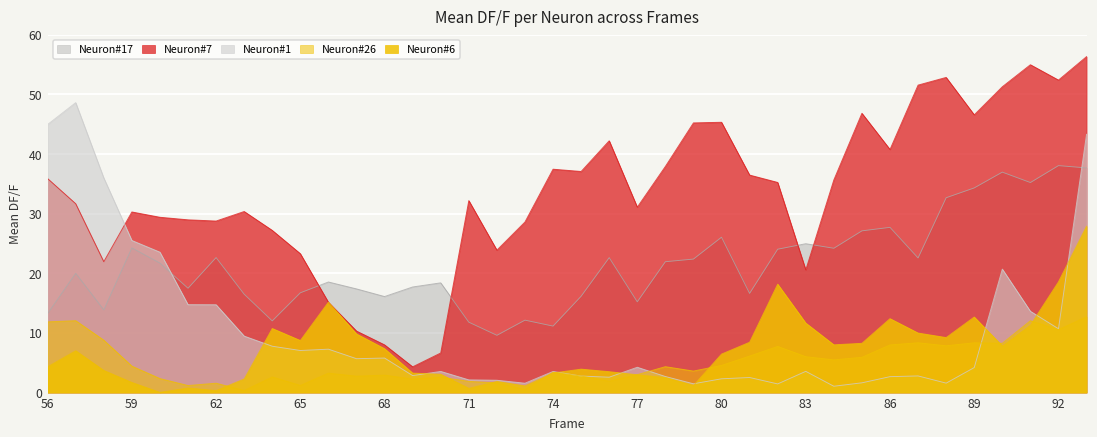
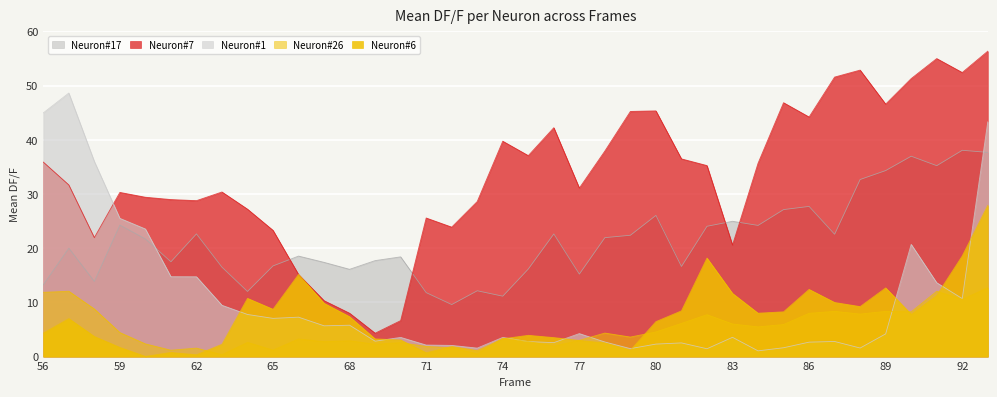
  {
    "Neuron#7": {
      "56": 36,
      "59": 30,
      "62": 29,
      "65": 23,
      "68": 8,
-     "71": 32,
-     "74": 37,
+     "71": 26,
+     "74": 40,
      "77": 31,
      "80": 45,
      "83": 21,
-     "86": 41,
+     "86": 44,
      "89": 47,
      "92": 52
    }
  }
